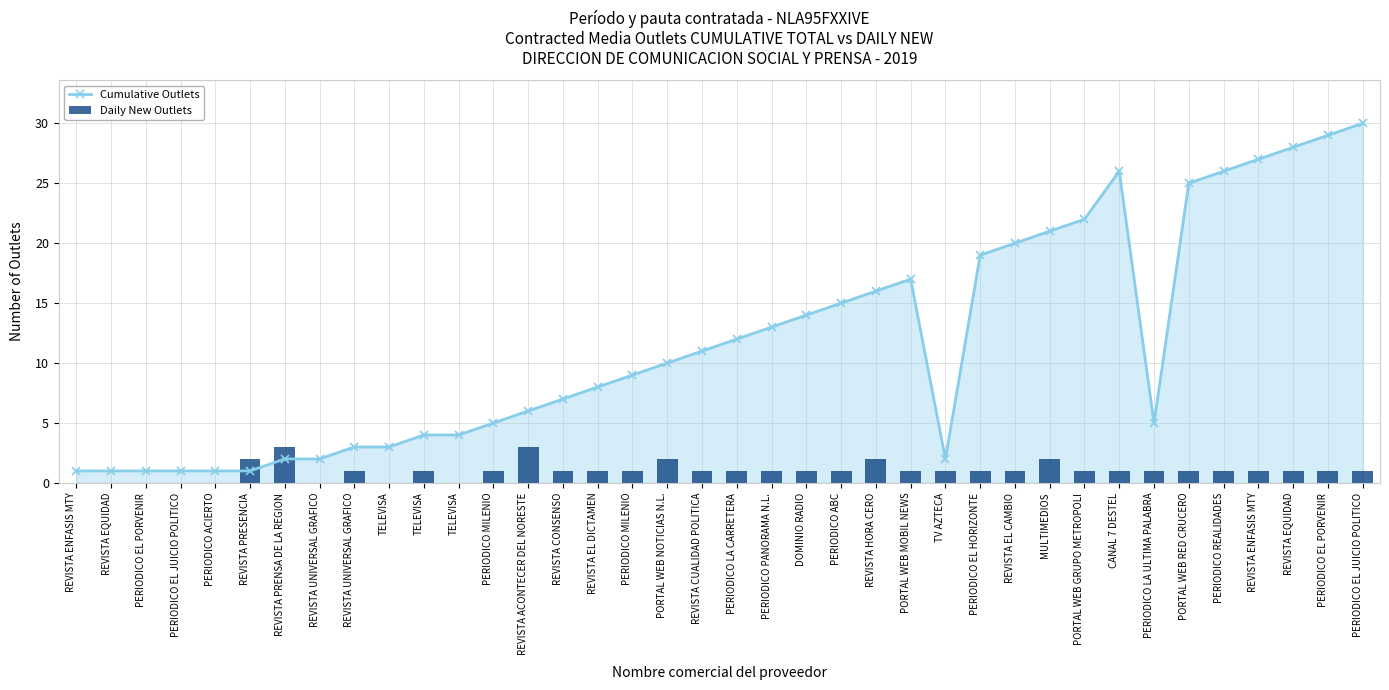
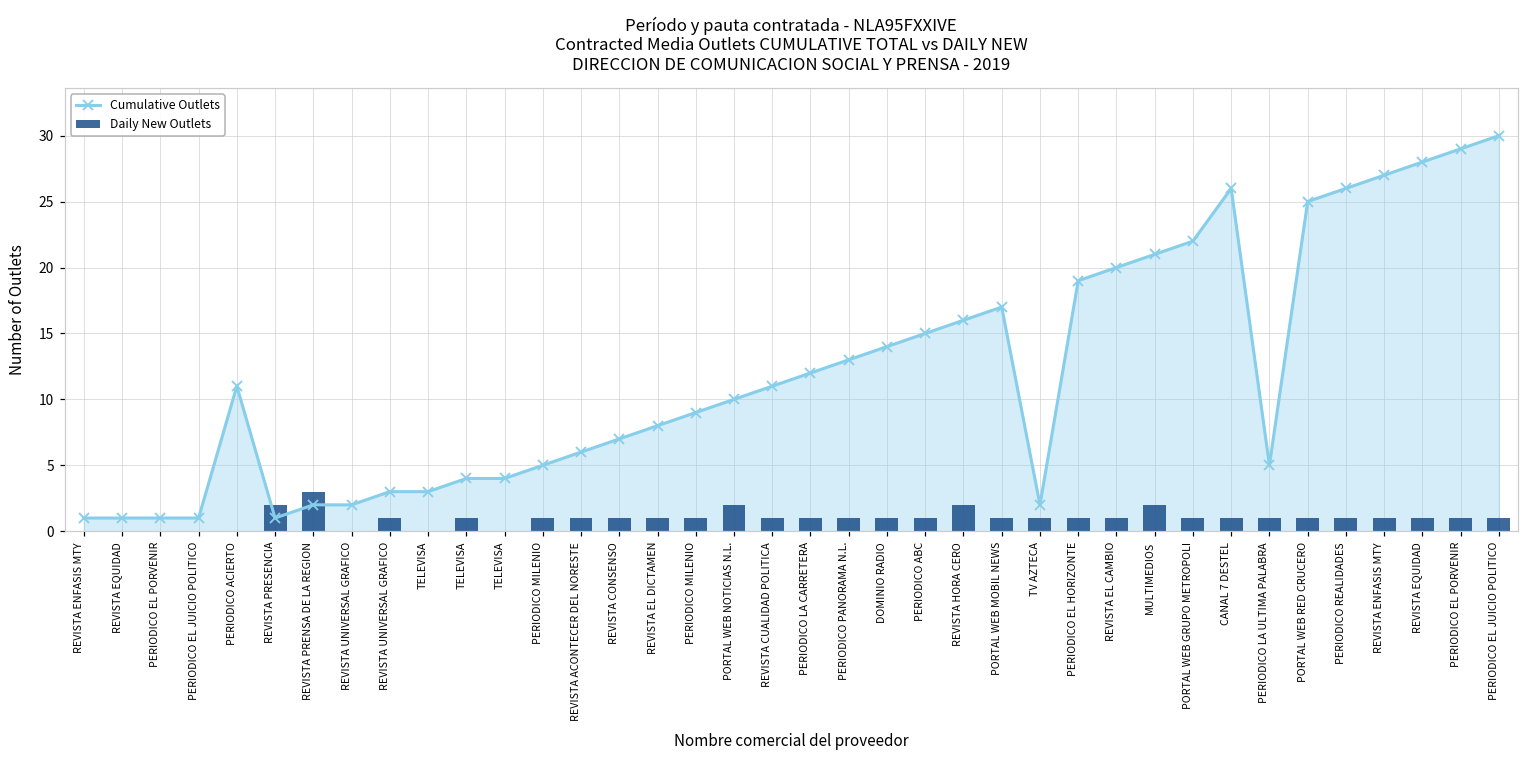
  {
    "Cumulative Outlets": {
-     "PERIODICO ACIERTO": 1,
+     "PERIODICO ACIERTO": 11,
      "REVISTA PRESENCIA": 1,
      "REVISTA PRENSA DE LA REGION": 2,
      "REVISTA ACONTECER DEL NORESTE": 6,
      "REVISTA CONSENSO": 7,
      "REVISTA EL DICTAMEN": 8,
      "PORTAL WEB NOTICIAS N.L.": 10,
      "REVISTA CUALIDAD POLITICA": 11,
      "PERIODICO LA CARRETERA": 12,
      "PERIODICO PANORAMA N.L.": 13,
      "DOMINIO RADIO": 14,
      "PERIODICO ABC": 15,
      "REVISTA HORA CERO": 16,
      "PORTAL WEB MOBIL NEWS": 17,
      "TV AZTECA": 2,
      "PERIODICO EL HORIZONTE": 19,
      "REVISTA EL CAMBIO": 20,
      "MULTIMEDIOS": 21,
      "PORTAL WEB GRUPO METROPOLI": 22,
      "CANAL 7 DESTEL": 26,
      "PERIODICO LA ULTIMA PALABRA": 5,
      "PORTAL WEB RED CRUCERO": 25,
      "PERIODICO REALIDADES": 26
    },
    "Daily New Outlets": {
      "PERIODICO ACIERTO": 0,
      "REVISTA PRESENCIA": 2,
      "REVISTA PRENSA DE LA REGION": 3,
-     "REVISTA ACONTECER DEL NORESTE": 3,
+     "REVISTA ACONTECER DEL NORESTE": 1,
      "REVISTA CONSENSO": 1,
      "REVISTA EL DICTAMEN": 1,
      "PORTAL WEB NOTICIAS N.L.": 2,
      "REVISTA CUALIDAD POLITICA": 1,
      "PERIODICO LA CARRETERA": 1,
      "PERIODICO PANORAMA N.L.": 1,
      "DOMINIO RADIO": 1,
      "PERIODICO ABC": 1,
      "REVISTA HORA CERO": 2,
      "PORTAL WEB MOBIL NEWS": 1,
      "TV AZTECA": 1,
      "PERIODICO EL HORIZONTE": 1,
      "REVISTA EL CAMBIO": 1,
      "MULTIMEDIOS": 2,
      "PORTAL WEB GRUPO METROPOLI": 1,
      "CANAL 7 DESTEL": 1,
      "PERIODICO LA ULTIMA PALABRA": 1,
      "PORTAL WEB RED CRUCERO": 1,
      "PERIODICO REALIDADES": 1
    }
  }
